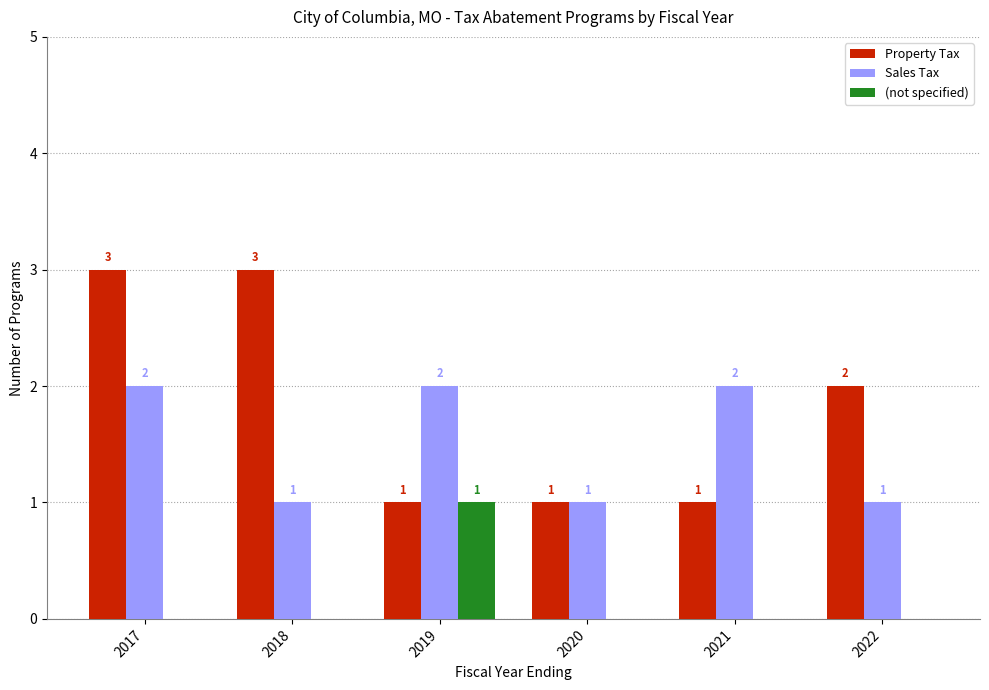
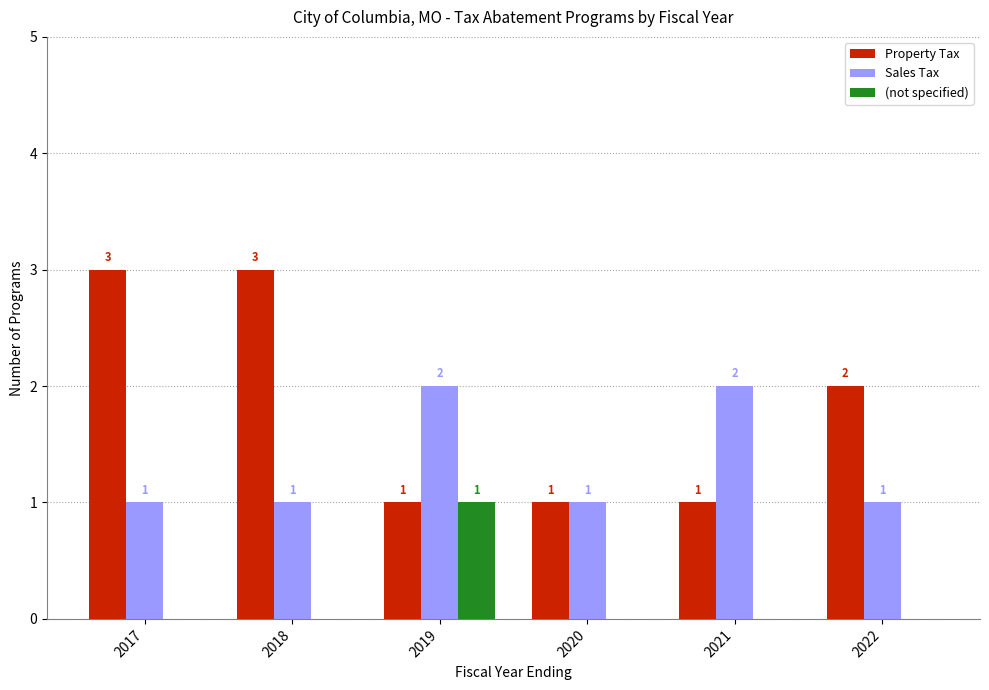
  {
    "Property Tax": {
      "2017": 3,
      "2018": 3,
      "2019": 1,
      "2020": 1,
      "2021": 1,
      "2022": 2
    },
    "Sales Tax": {
-     "2017": 2,
+     "2017": 1,
      "2018": 1,
      "2019": 2,
      "2020": 1,
      "2021": 2,
      "2022": 1
    },
    "(not specified)": {
      "2019": 1
    }
  }
